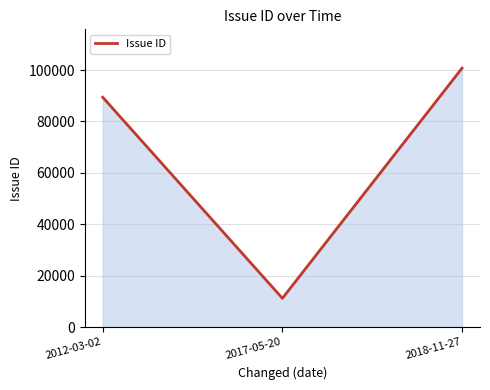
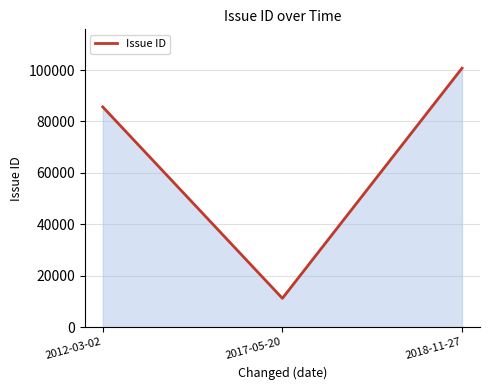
  {
-   "2012-03-02": 89000,
+   "2012-03-02": 86000,
    "2017-05-20": 11000,
    "2018-11-27": 101000
  }
